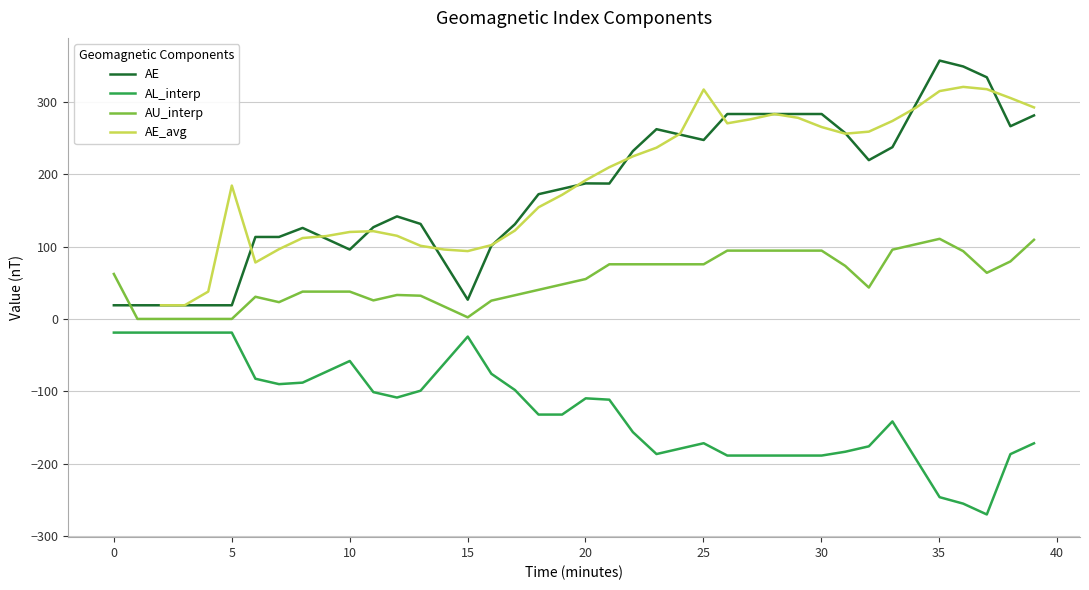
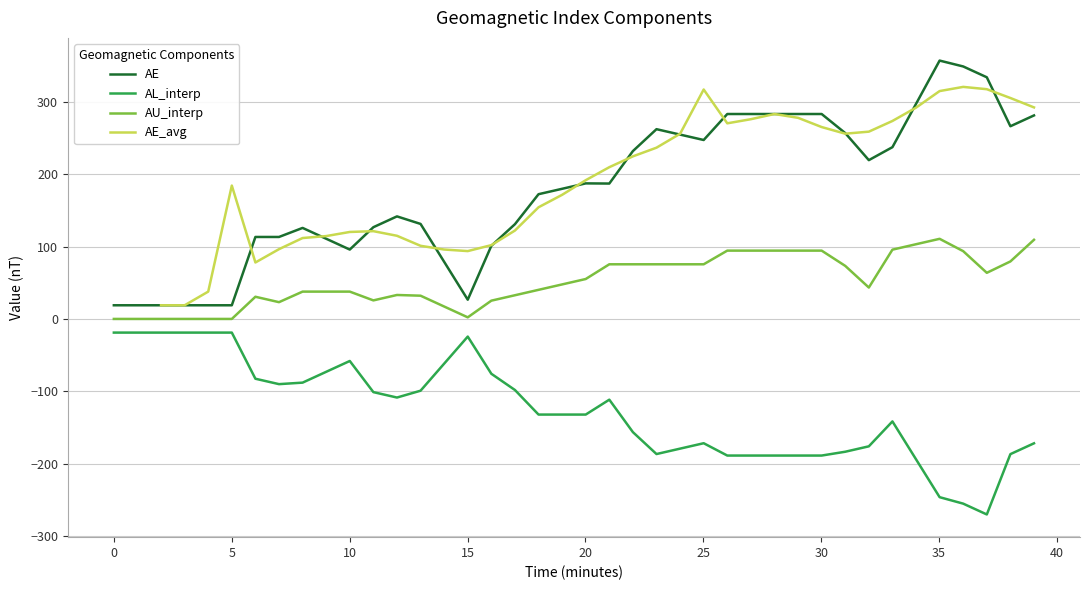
  {
    "AE": {
      "0": 20,
      "5": 20,
      "10": 100,
      "15": 30,
      "20": 190,
      "25": 250
    },
    "AL_interp": {
      "0": -20,
      "5": -20,
      "10": -60,
      "15": -20,
-     "20": -110,
+     "20": -130,
      "25": -170
    },
    "AU_interp": {
-     "0": 60,
+     "0": 0,
      "5": 0,
      "10": 40,
      "15": 0,
      "20": 60,
      "25": 80
    },
    "AE_avg": {
      "5": 180,
      "10": 120,
      "15": 90,
      "20": 190,
      "25": 320
    }
  }
